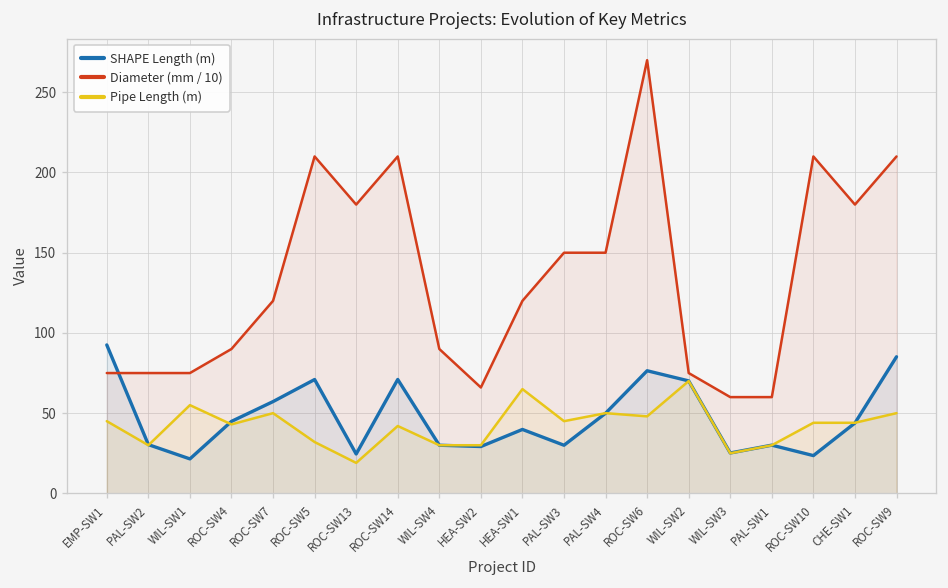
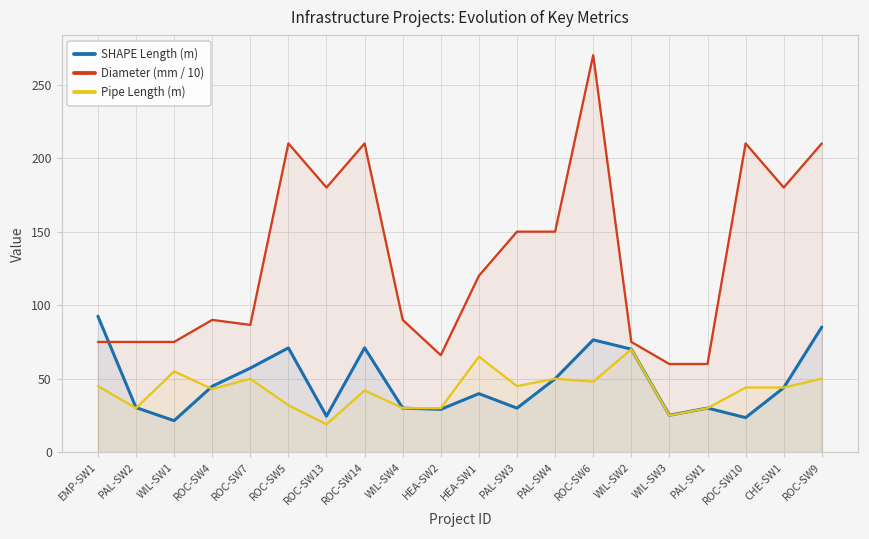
  {
    "SHAPE Length (m)": {
      "EMP-SW1": 93,
      "WIL-SW1": 21,
      "ROC-SW4": 45,
      "ROC-SW7": 57,
      "ROC-SW5": 71,
      "ROC-SW13": 25,
      "ROC-SW14": 71,
      "HEA-SW1": 40,
      "PAL-SW3": 30,
      "ROC-SW6": 76,
      "ROC-SW10": 24,
      "ROC-SW9": 85
    },
    "Diameter (mm / 10)": {
      "EMP-SW1": 75,
      "PAL-SW2": 75,
      "WIL-SW1": 75,
      "ROC-SW4": 90,
-     "ROC-SW7": 120,
+     "ROC-SW7": 87,
      "ROC-SW5": 210,
      "ROC-SW13": 180,
      "ROC-SW14": 210,
      "WIL-SW4": 90,
      "HEA-SW2": 66,
      "HEA-SW1": 120,
      "PAL-SW3": 150,
      "PAL-SW4": 150,
      "ROC-SW6": 270,
      "WIL-SW2": 75,
      "WIL-SW3": 60,
      "PAL-SW1": 60,
      "ROC-SW10": 210,
      "CHE-SW1": 180,
      "ROC-SW9": 210
    },
    "Pipe Length (m)": {
      "EMP-SW1": 45,
      "WIL-SW1": 55,
      "ROC-SW4": 43,
      "ROC-SW7": 50,
      "ROC-SW5": 32,
      "ROC-SW13": 19,
      "ROC-SW14": 42,
      "HEA-SW1": 65,
      "PAL-SW3": 45,
      "ROC-SW6": 48,
      "ROC-SW10": 44,
      "ROC-SW9": 50
    }
  }
